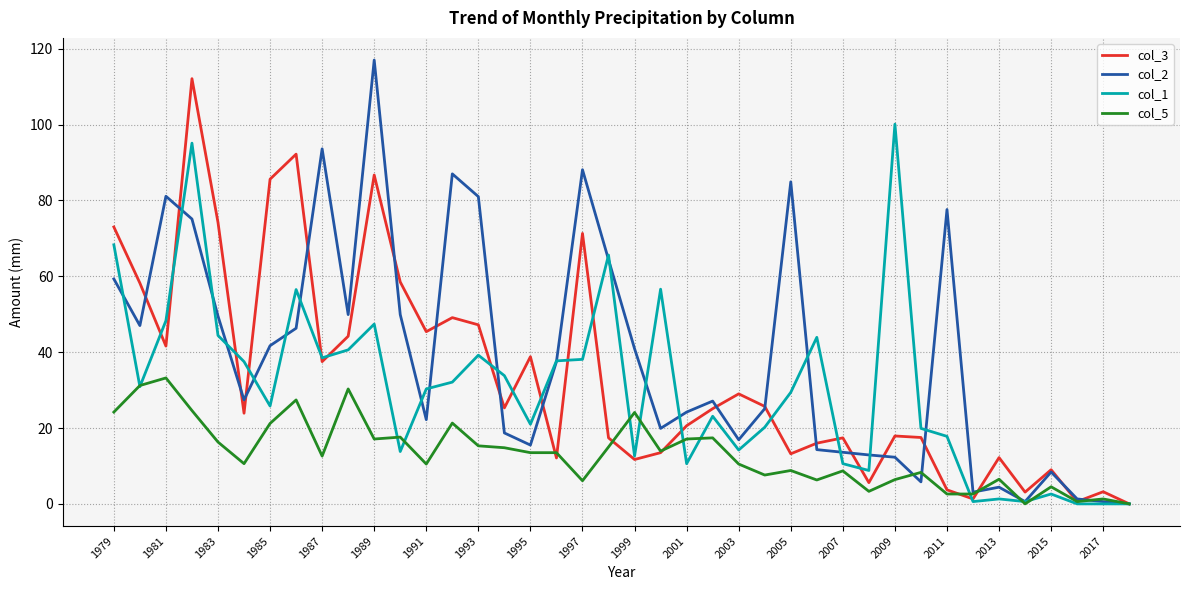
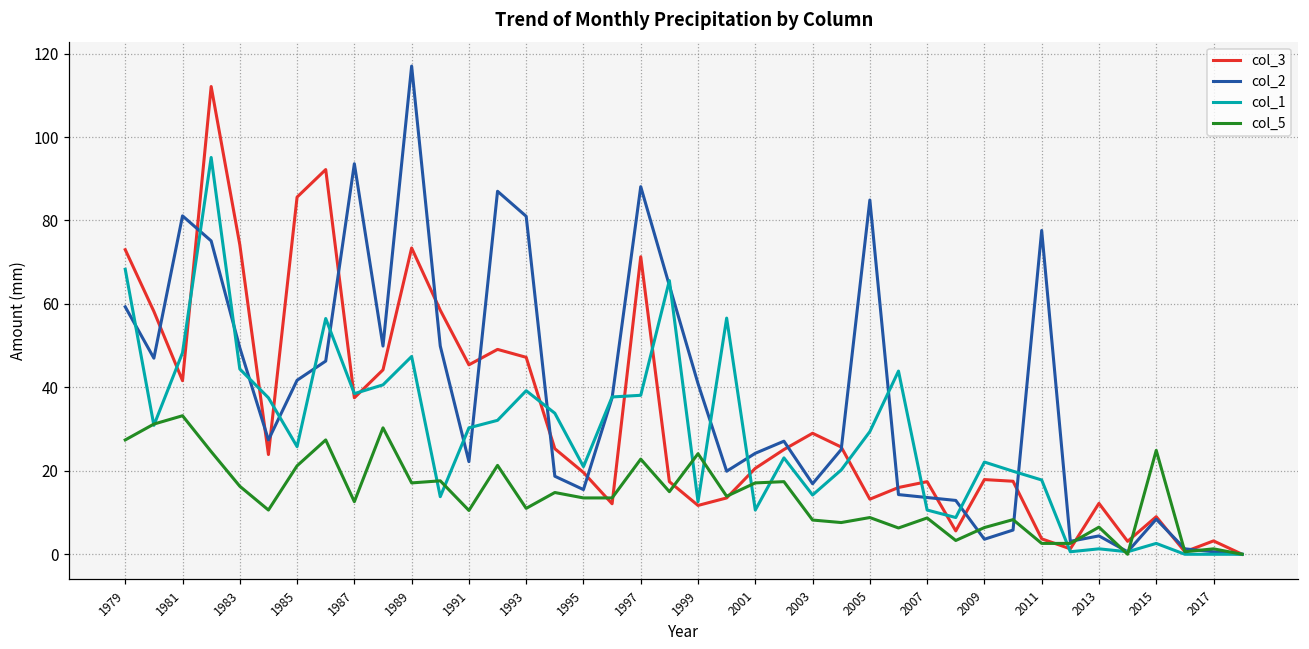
  {
    "col_3": {
      "1979": 73,
      "1981": 42,
      "1983": 74,
      "1985": 86,
      "1987": 38,
-     "1989": 87,
+     "1989": 73,
      "1991": 45,
      "1993": 47,
-     "1995": 39,
+     "1995": 20,
      "1997": 71,
      "1999": 12,
      "2001": 21,
      "2003": 29,
      "2005": 13,
      "2007": 17,
      "2009": 18,
      "2011": 4,
      "2013": 12,
      "2017": 3
    },
    "col_2": {
      "1979": 59,
      "1981": 81,
      "1983": 50,
      "1985": 42,
      "1987": 94,
      "1989": 117,
      "1991": 22,
      "1993": 81,
      "1995": 16,
      "1997": 88,
      "1999": 41,
      "2001": 24,
      "2003": 17,
      "2005": 85,
      "2007": 14,
-     "2009": 12,
+     "2009": 4,
      "2011": 78,
      "2013": 4
    },
    "col_1": {
      "1979": 68,
      "1981": 48,
      "1983": 44,
      "1985": 26,
      "1987": 39,
      "1989": 47,
      "1991": 30,
      "1993": 39,
      "1995": 21,
      "1997": 38,
      "1999": 13,
      "2001": 11,
      "2003": 14,
      "2005": 29,
      "2007": 11,
-     "2009": 100,
+     "2009": 22,
      "2011": 18,
      "2013": 1,
      "2015": 3
    },
    "col_5": {
-     "1979": 24,
+     "1979": 27,
      "1981": 33,
      "1983": 16,
      "1985": 21,
      "1987": 13,
      "1989": 17,
      "1991": 11,
-     "1993": 15,
+     "1993": 11,
      "1995": 14,
-     "1997": 6,
+     "1997": 23,
      "1999": 24,
      "2001": 17,
-     "2003": 11,
+     "2003": 8,
      "2005": 9,
      "2007": 9,
      "2009": 6,
      "2011": 3,
      "2013": 7,
-     "2015": 5,
+     "2015": 25,
      "2017": 1
    }
  }
